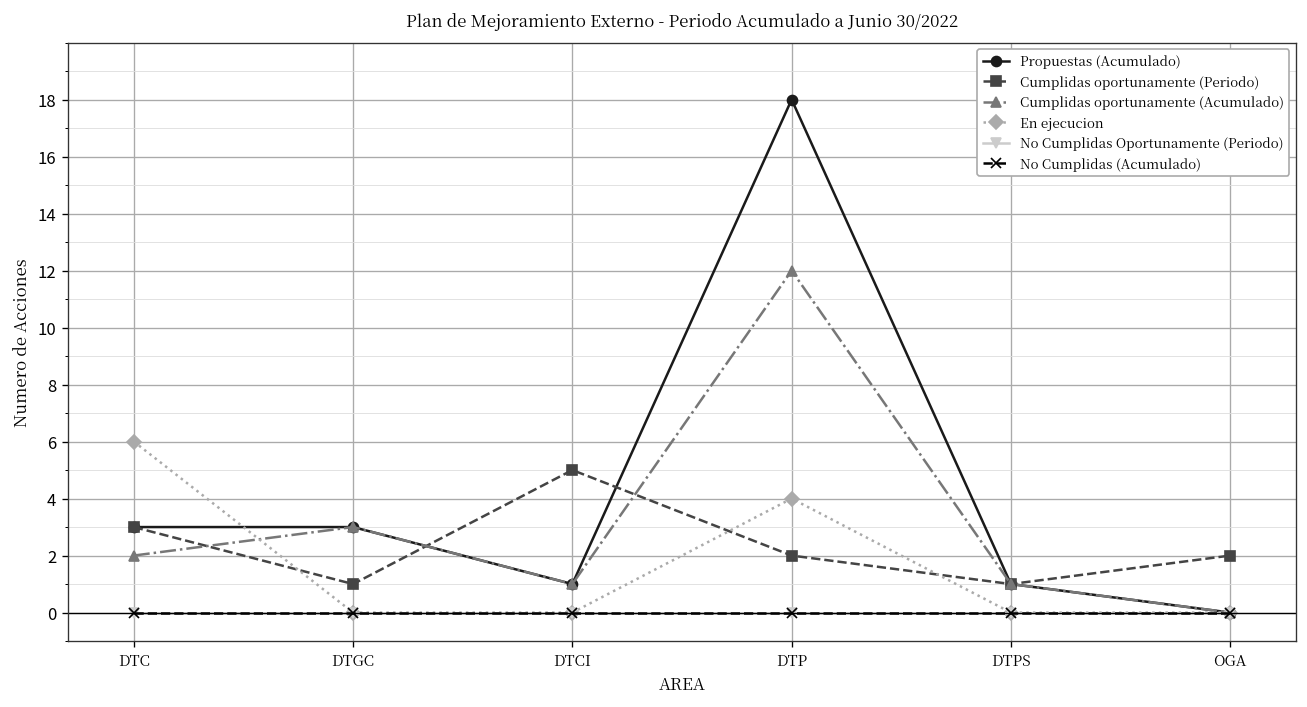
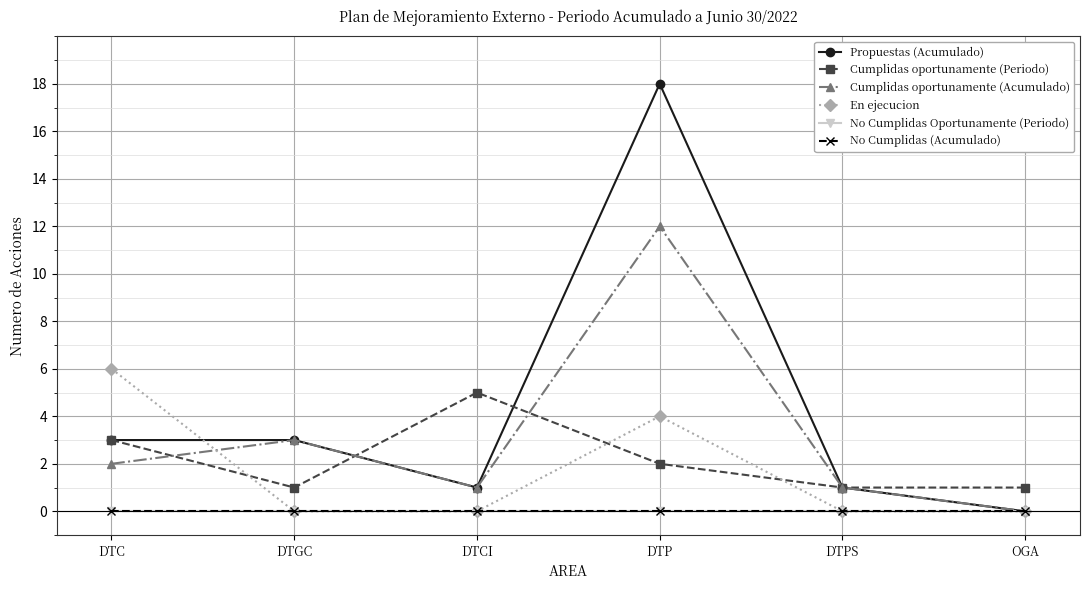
  {
    "Cumplidas oportunamente (Periodo)": {
      "DTGC": 1,
      "DTCI": 5,
      "DTP": 2,
-     "OGA": 2
+     "OGA": 1
    },
    "Cumplidas oportunamente (Acumulado)": {
      "DTC": 2,
      "DTP": 12
    },
    "En ejecucion": {
      "DTC": 6,
      "DTP": 4
    }
  }
